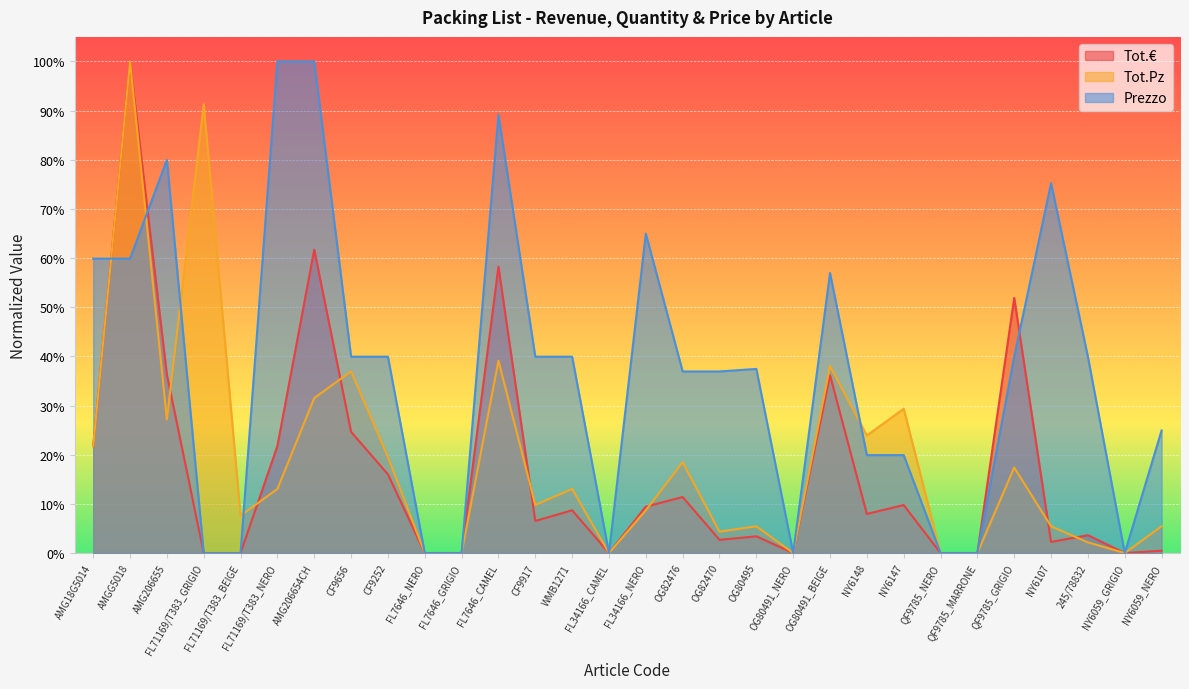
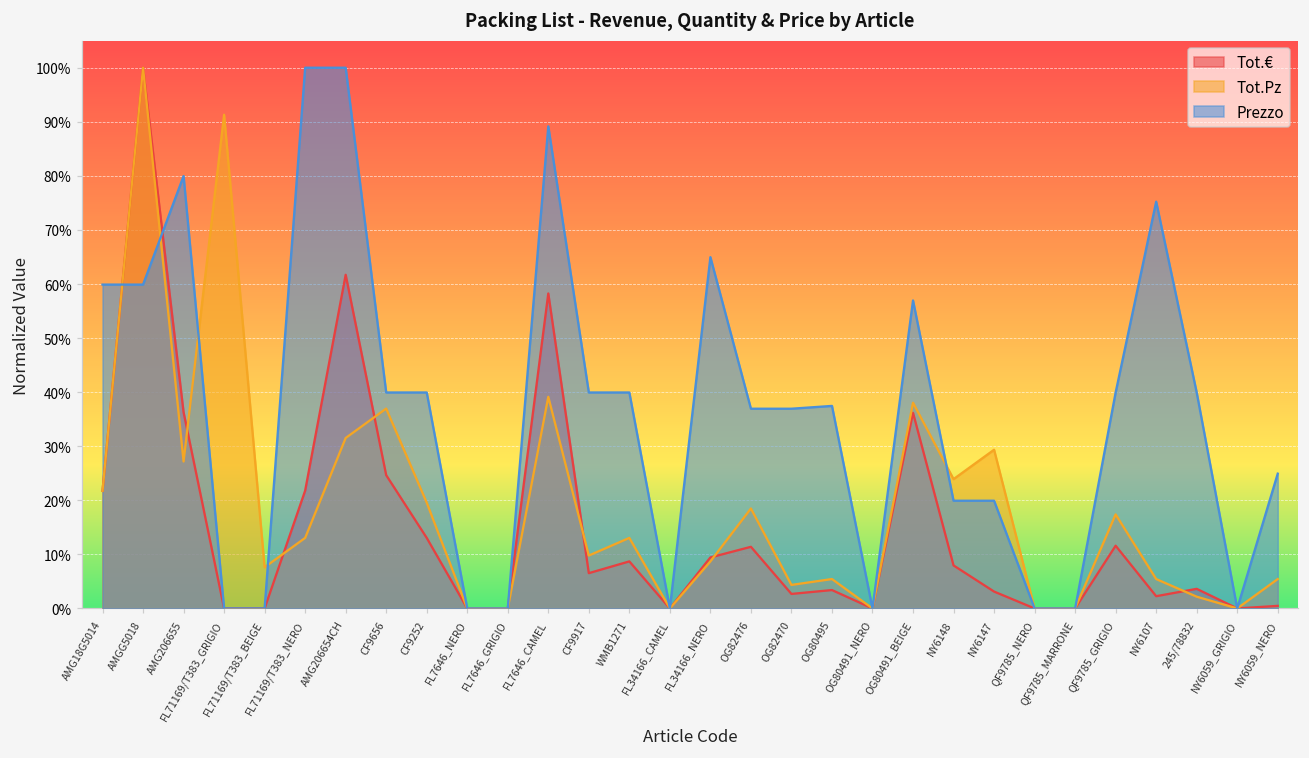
  {
    "Tot.€": {
      "AMG206655": "36%",
      "FL71169/T383_NERO": "22%",
      "AMG206654CH": "62%",
      "CF9656": "25%",
-     "CF9252": "16%",
+     "CF9252": "13%",
      "FL7646_CAMEL": "58%",
      "CF9917": "7%",
      "WMB1271": "9%",
      "FL34166_NERO": "9%",
      "OG82476": "11%",
      "OG82470": "3%",
      "OG80495": "3%",
      "OG80491_BEIGE": "36%",
      "NY6148": "8%",
-     "NY6147": "10%",
-     "QF9785_GRIGIO": "52%",
+     "NY6147": "3%",
+     "QF9785_GRIGIO": "12%",
      "NY6107": "2%",
      "245/78832": "4%",
      "NY6059_NERO": "0%"
    },
    "Tot.Pz": {
      "AMG206655": "27%",
      "FL71169/T383_GRIGIO": "91%",
      "FL71169/T383_BEIGE": "8%",
      "FL71169/T383_NERO": "13%",
      "AMG206654CH": "32%",
      "CF9656": "37%",
      "CF9252": "20%",
      "FL7646_CAMEL": "39%",
      "CF9917": "10%",
      "WMB1271": "13%",
      "FL34166_NERO": "9%",
      "OG82476": "18%",
      "OG82470": "4%",
      "OG80495": "5%",
      "OG80491_BEIGE": "38%",
      "NY6148": "24%",
      "NY6147": "29%",
      "QF9785_GRIGIO": "17%",
      "NY6107": "5%",
      "245/78832": "2%",
      "NY6059_NERO": "5%"
    },
    "Prezzo": {
      "AMG18G5014": "60%",
      "AMGG5018": "60%",
      "AMG206655": "80%",
      "FL71169/T383_NERO": "100%",
      "AMG206654CH": "100%",
      "CF9656": "40%",
      "CF9252": "40%",
      "FL7646_CAMEL": "89%",
      "CF9917": "40%",
      "WMB1271": "40%",
      "FL34166_NERO": "65%",
      "OG82476": "37%",
      "OG82470": "37%",
      "OG80495": "37%",
      "OG80491_BEIGE": "57%",
      "NY6148": "20%",
      "NY6147": "20%",
      "QF9785_GRIGIO": "40%",
      "NY6107": "75%",
      "245/78832": "40%",
      "NY6059_NERO": "25%"
    }
  }
